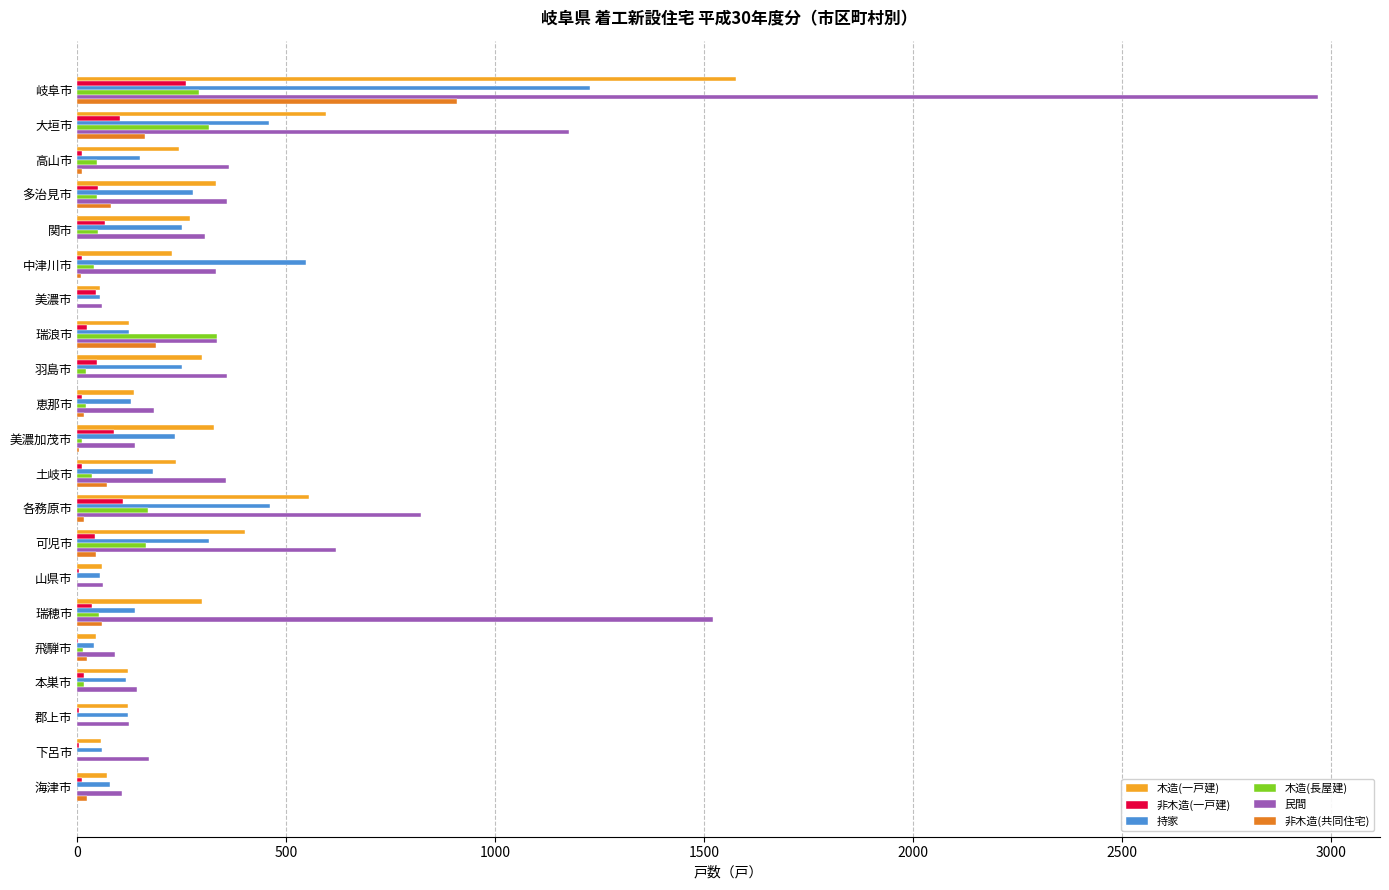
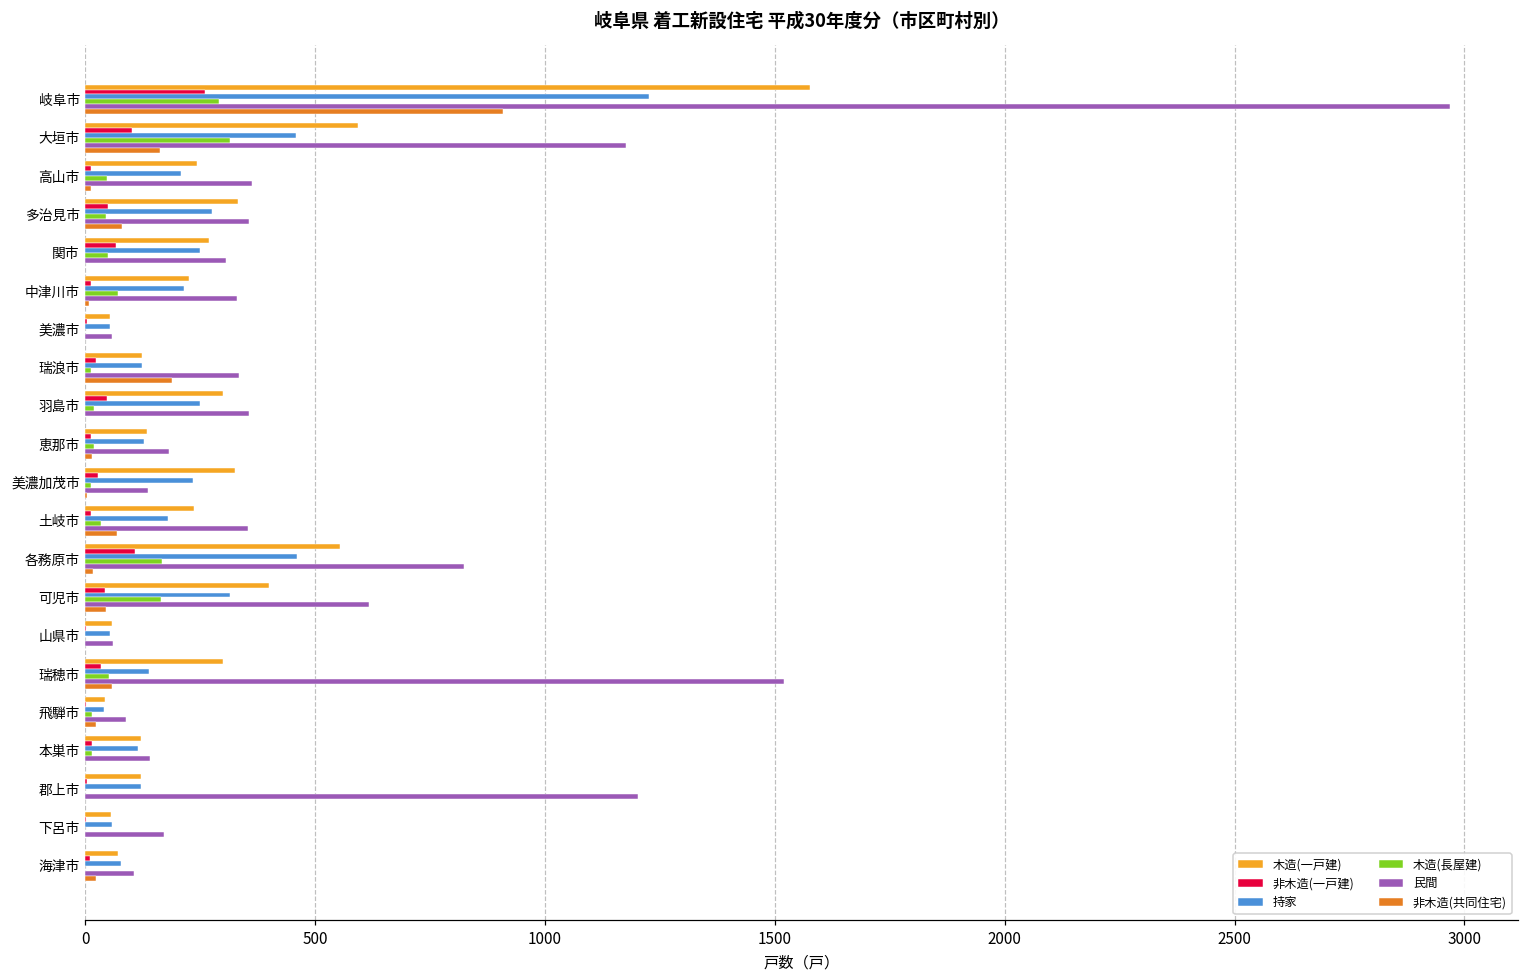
  {
    "非木造(一戸建)": {
      "岐阜市": 260,
      "大垣市": 100,
      "高山市": 10,
      "多治見市": 50,
      "関市": 70,
      "中津川市": 10,
-     "美濃市": 40,
+     "美濃市": 10,
      "瑞浪市": 20,
      "羽島市": 50,
      "恵那市": 10,
-     "美濃加茂市": 90,
+     "美濃加茂市": 30,
      "土岐市": 10,
      "各務原市": 110,
      "可児市": 40,
      "瑞穂市": 40,
      "本巣市": 20,
      "海津市": 10
    },
    "持家": {
      "岐阜市": 1230,
      "大垣市": 460,
-     "高山市": 150,
+     "高山市": 210,
      "多治見市": 280,
      "関市": 250,
-     "中津川市": 550,
+     "中津川市": 220,
      "美濃市": 60,
      "瑞浪市": 120,
      "羽島市": 250,
      "恵那市": 130,
      "美濃加茂市": 230,
      "土岐市": 180,
      "各務原市": 460,
      "可児市": 320,
      "山県市": 50,
      "瑞穂市": 140,
      "飛騨市": 40,
      "本巣市": 120,
      "郡上市": 120,
      "下呂市": 60,
      "海津市": 80
    },
    "木造(長屋建)": {
      "岐阜市": 290,
      "大垣市": 320,
      "高山市": 50,
      "多治見市": 50,
      "関市": 50,
-     "中津川市": 40,
+     "中津川市": 70,
      "美濃市": 0,
-     "瑞浪市": 330,
+     "瑞浪市": 10,
      "羽島市": 20,
      "恵那市": 20,
      "美濃加茂市": 10,
      "土岐市": 40,
      "各務原市": 170,
      "可児市": 170,
      "山県市": 0,
      "瑞穂市": 50,
      "飛騨市": 10,
      "本巣市": 20,
      "郡上市": 0,
      "下呂市": 0,
      "海津市": 0
    },
    "民間": {
      "岐阜市": 2970,
      "大垣市": 1180,
      "高山市": 360,
      "多治見市": 360,
      "関市": 310,
      "中津川市": 330,
      "美濃市": 60,
      "瑞浪市": 340,
      "羽島市": 360,
      "恵那市": 180,
      "美濃加茂市": 140,
      "土岐市": 360,
      "各務原市": 820,
      "可児市": 620,
      "山県市": 60,
      "瑞穂市": 1520,
      "飛騨市": 90,
      "本巣市": 140,
-     "郡上市": 120,
+     "郡上市": 1200,
      "下呂市": 170,
      "海津市": 110
    }
  }
